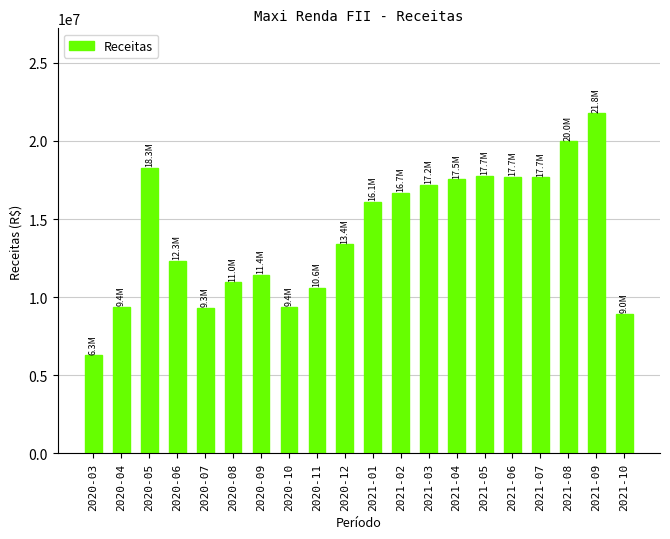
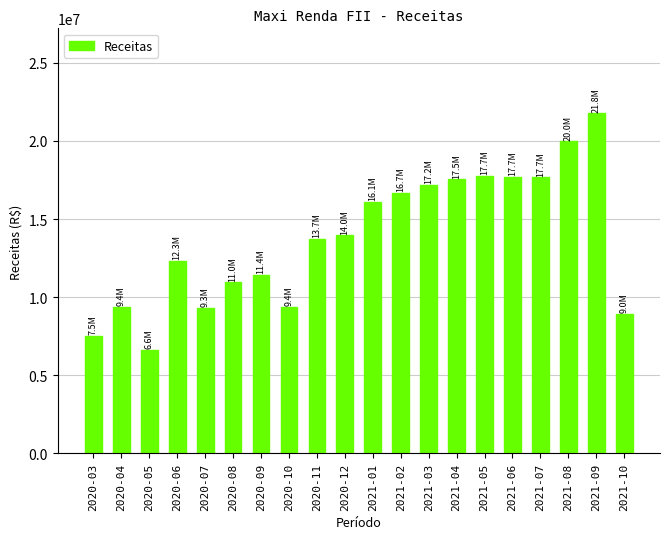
  {
-   "2020-03": "6.3M",
+   "2020-03": "7.5M",
    "2020-04": "9.4M",
-   "2020-05": "18.3M",
+   "2020-05": "6.6M",
    "2020-06": "12.3M",
    "2020-07": "9.3M",
    "2020-08": "11.0M",
    "2020-09": "11.4M",
    "2020-10": "9.4M",
-   "2020-11": "10.6M",
-   "2020-12": "13.4M",
+   "2020-11": "13.7M",
+   "2020-12": "14.0M",
    "2021-01": "16.1M",
    "2021-02": "16.7M",
    "2021-03": "17.2M",
    "2021-04": "17.5M",
    "2021-05": "17.7M",
    "2021-06": "17.7M",
    "2021-07": "17.7M",
    "2021-08": "20.0M",
    "2021-09": "21.8M",
    "2021-10": "9.0M"
  }
